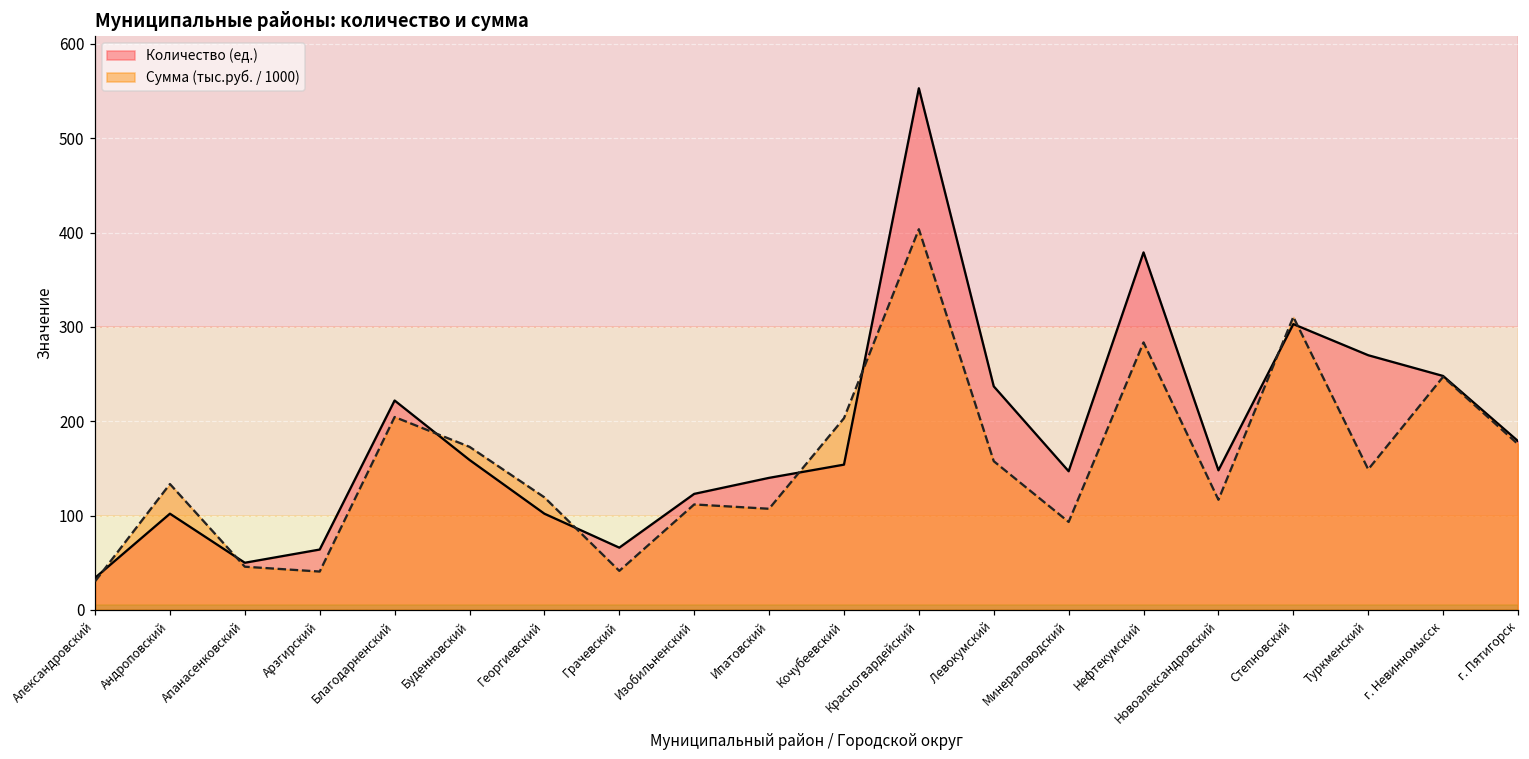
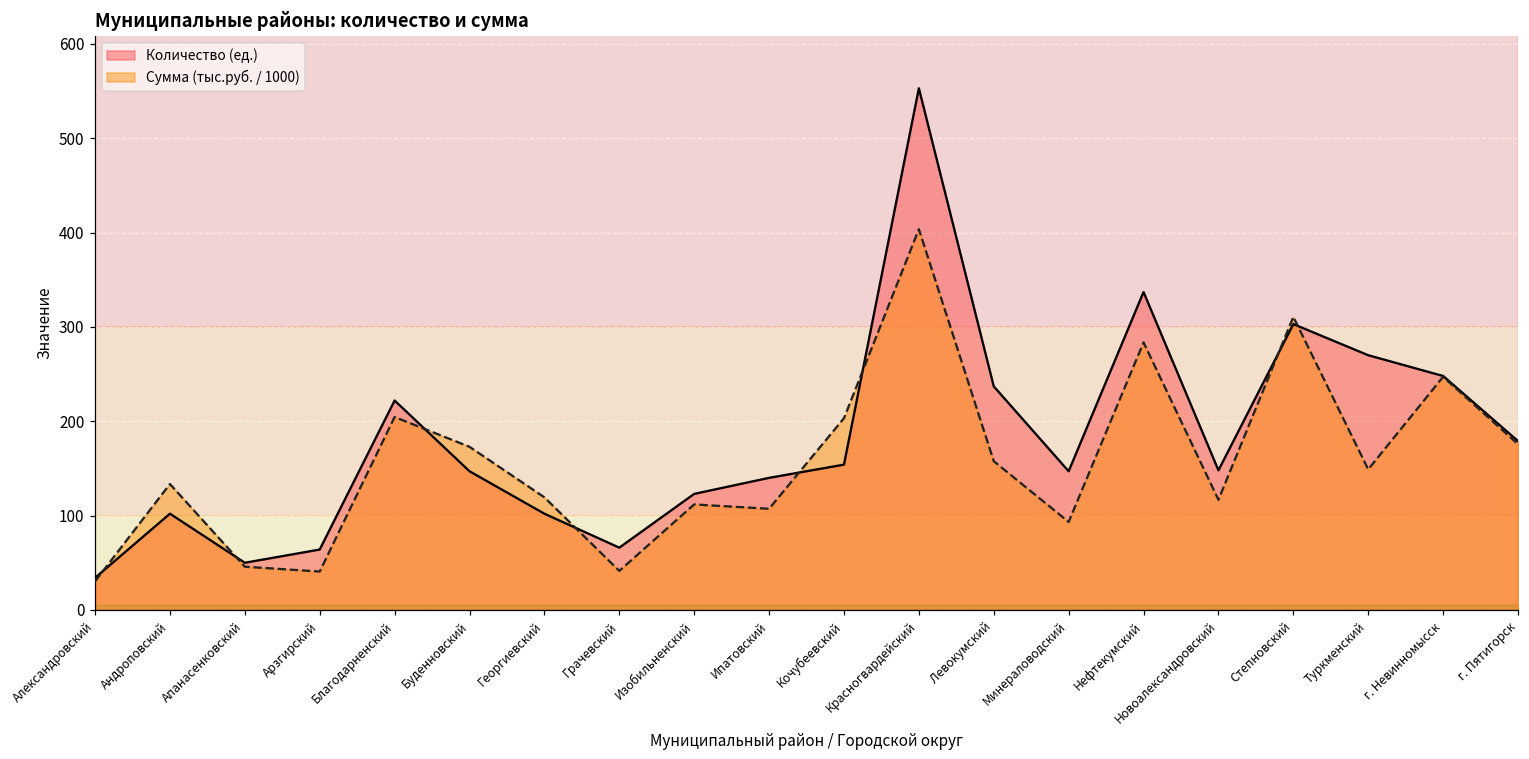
  {
    "Количество (ед.)": {
      "Александровский": 30,
      "Андроповский": 100,
      "Апанасенковский": 50,
      "Арзгирский": 60,
      "Благодарненский": 220,
-     "Буденновский": 160,
+     "Буденновский": 150,
      "Георгиевский": 100,
      "Грачевский": 70,
      "Изобильненский": 120,
      "Ипатовский": 140,
      "Кочубеевский": 150,
      "Красногвардейский": 550,
      "Левокумский": 240,
      "Минераловодский": 150,
-     "Нефтекумский": 380,
+     "Нефтекумский": 340,
      "Новоалександровский": 150,
      "Степновский": 300,
      "Туркменский": 270,
      "г. Пятигорск": 180
    },
    "Сумма (тыс.руб. / 1000)": {
      "Александровский": 30,
      "Андроповский": 130,
      "Апанасенковский": 50,
      "Арзгирский": 40,
      "Благодарненский": 200,
      "Буденновский": 170,
      "Георгиевский": 120,
      "Грачевский": 40,
      "Изобильненский": 110,
      "Ипатовский": 110,
      "Кочубеевский": 200,
      "Красногвардейский": 400,
      "Левокумский": 160,
      "Минераловодский": 90,
      "Нефтекумский": 280,
      "Новоалександровский": 120,
      "Степновский": 310,
      "Туркменский": 150,
      "г. Пятигорск": 180
    }
  }
